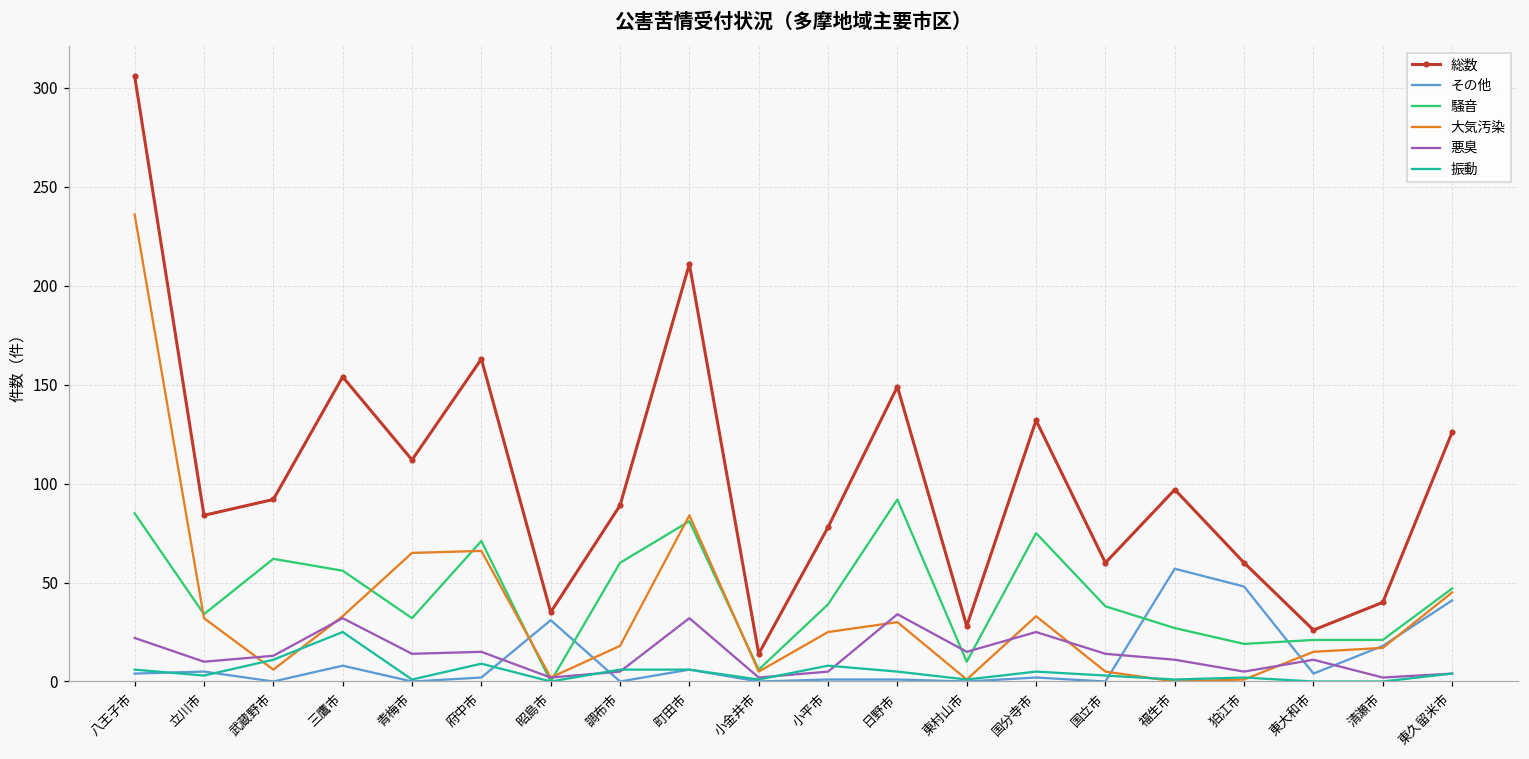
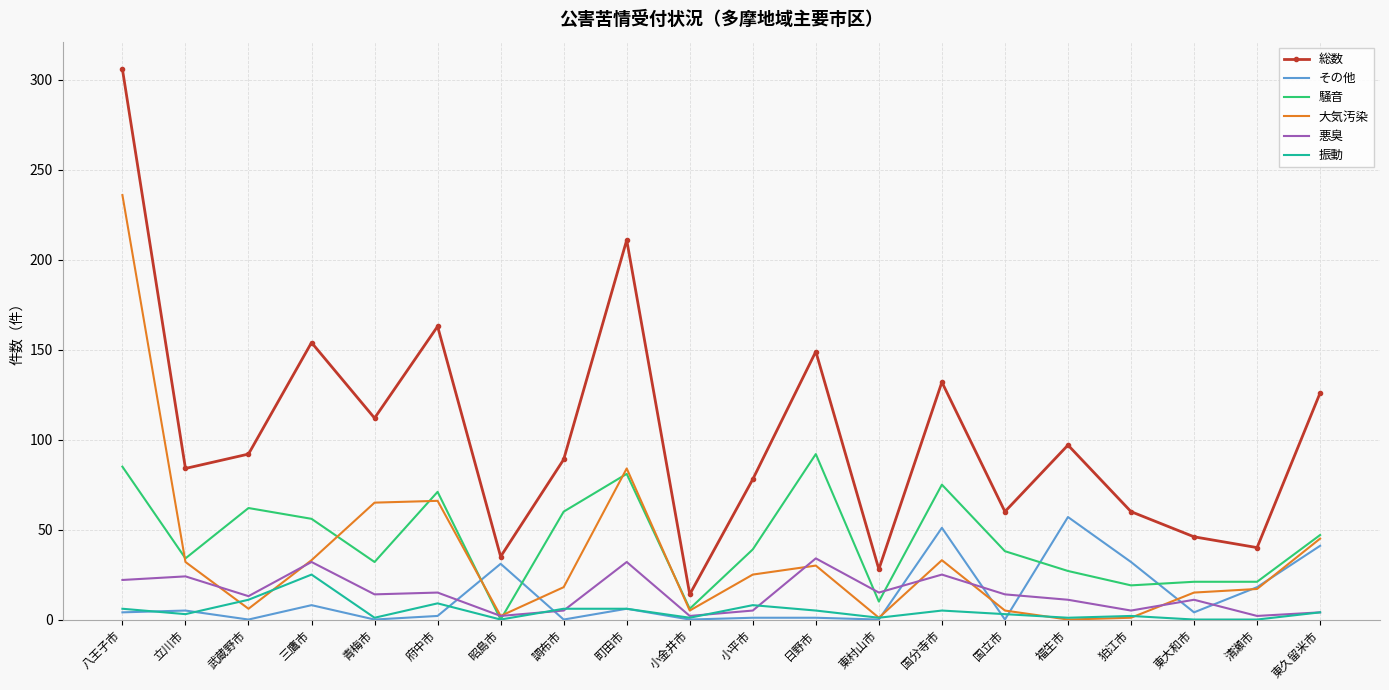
  {
    "総数": {
      "八王子市": 306,
      "立川市": 84,
      "武蔵野市": 92,
      "三鷹市": 154,
      "青梅市": 112,
      "府中市": 163,
      "昭島市": 35,
      "調布市": 89,
      "町田市": 211,
      "小金井市": 14,
      "小平市": 78,
      "日野市": 149,
      "東村山市": 28,
      "国分寺市": 132,
      "国立市": 60,
      "福生市": 97,
      "狛江市": 60,
-     "東大和市": 26,
+     "東大和市": 46,
      "清瀬市": 40,
      "東久留米市": 126
    },
    "その他": {
      "八王子市": 4,
      "立川市": 5,
      "武蔵野市": 0,
      "三鷹市": 8,
      "府中市": 2,
      "昭島市": 31,
      "調布市": 0,
      "小平市": 1,
      "日野市": 1,
-     "国分寺市": 2,
+     "国分寺市": 51,
      "国立市": 0,
      "福生市": 57,
-     "狛江市": 48,
+     "狛江市": 32,
      "東大和市": 4,
      "東久留米市": 41
    },
    "大気汚染": {
      "八王子市": 236,
      "立川市": 32,
      "武蔵野市": 6,
      "青梅市": 65,
      "府中市": 66,
      "調布市": 18,
      "町田市": 84,
      "小平市": 25,
      "日野市": 30,
      "国分寺市": 33,
      "国立市": 5,
      "東大和市": 15,
      "東久留米市": 45
    },
    "悪臭": {
      "八王子市": 22,
-     "立川市": 10,
+     "立川市": 24,
      "武蔵野市": 13,
      "青梅市": 14,
      "府中市": 15,
      "町田市": 32,
      "小平市": 5,
      "日野市": 34,
      "東村山市": 15,
      "国分寺市": 25,
      "国立市": 14,
      "福生市": 11,
      "狛江市": 5,
      "東大和市": 11,
      "清瀬市": 2
    }
  }
